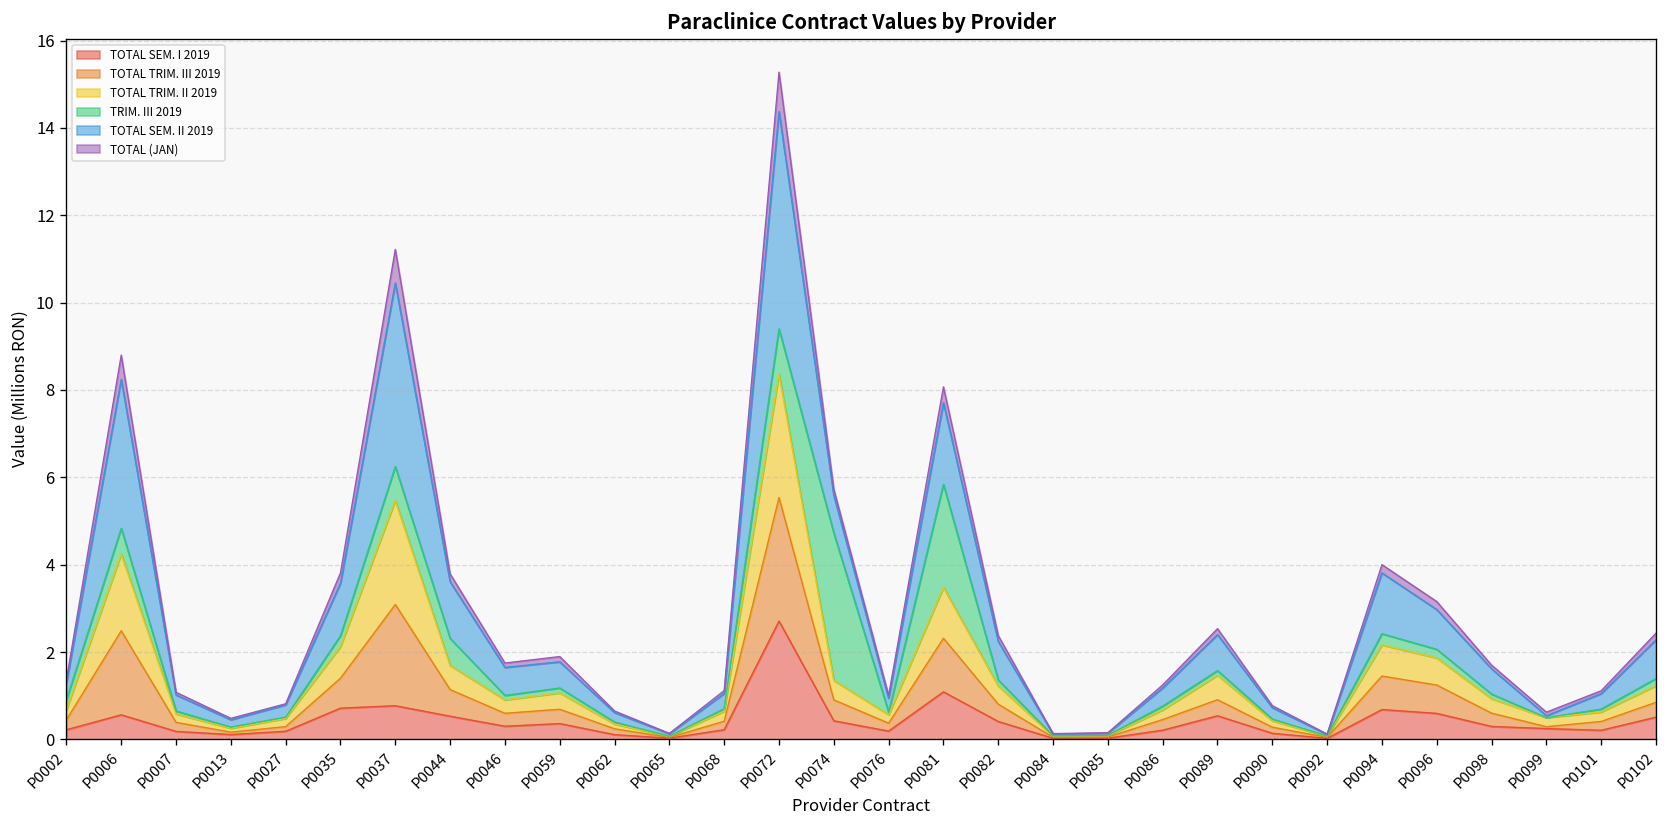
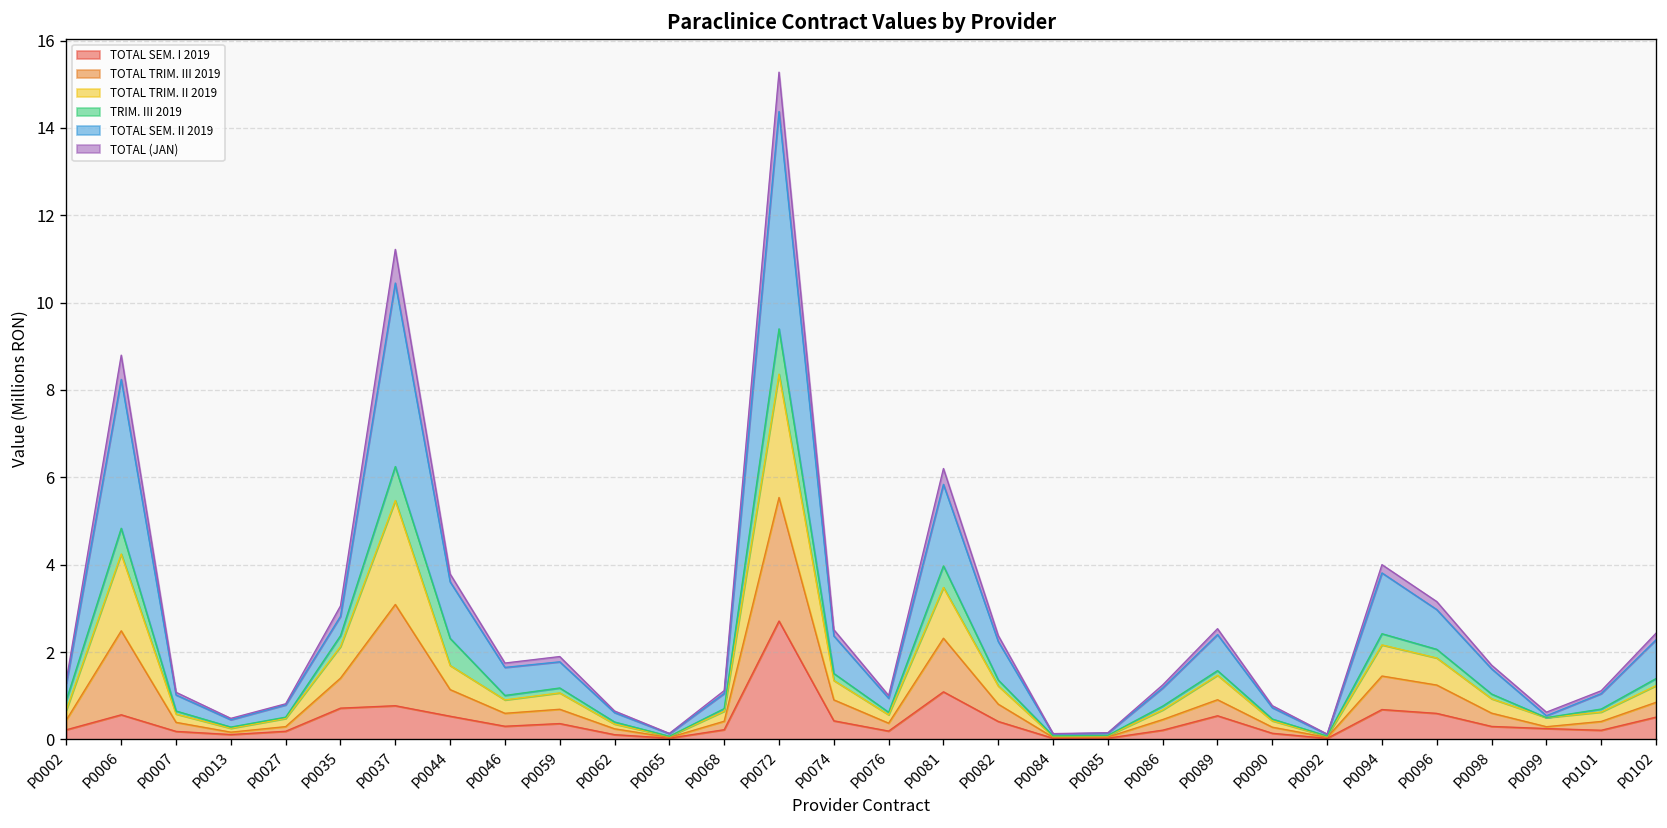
  {
    "TRIM. III 2019": {
      "P0002": 0.2,
      "P0006": 0.6,
      "P0035": 0.2,
      "P0037": 0.8,
      "P0044": 0.6,
      "P0046": 0.1,
      "P0059": 0.1,
      "P0072": 1.0,
-     "P0074": 3.4,
-     "P0081": 2.4,
+     "P0074": 0.2,
+     "P0081": 0.5,
      "P0082": 0.1,
      "P0086": 0.1,
      "P0089": 0.1,
      "P0094": 0.3,
      "P0096": 0.2,
      "P0098": 0.1,
      "P0102": 0.2
    },
    "TOTAL SEM. II 2019": {
      "P0002": 0.4,
      "P0006": 3.4,
-     "P0035": 1.2,
+     "P0035": 0.4,
      "P0037": 4.2,
      "P0044": 1.3,
      "P0046": 0.6,
      "P0059": 0.6,
      "P0072": 5.0,
      "P0074": 0.9,
      "P0081": 1.9,
      "P0082": 0.9,
      "P0089": 0.8,
      "P0094": 1.4,
      "P0096": 0.9,
      "P0098": 0.6,
      "P0102": 0.9
    },
    "TOTAL (JAN)": {
      "P0002": 0.1,
      "P0006": 0.6,
      "P0035": 0.2,
      "P0037": 0.8,
      "P0044": 0.2,
      "P0046": 0.1,
      "P0059": 0.1,
      "P0072": 0.9,
      "P0074": 0.1,
      "P0081": 0.4,
      "P0082": 0.1,
      "P0089": 0.1,
      "P0094": 0.2,
      "P0096": 0.2,
      "P0098": 0.1,
      "P0099": 0.1,
      "P0102": 0.2
    }
  }
